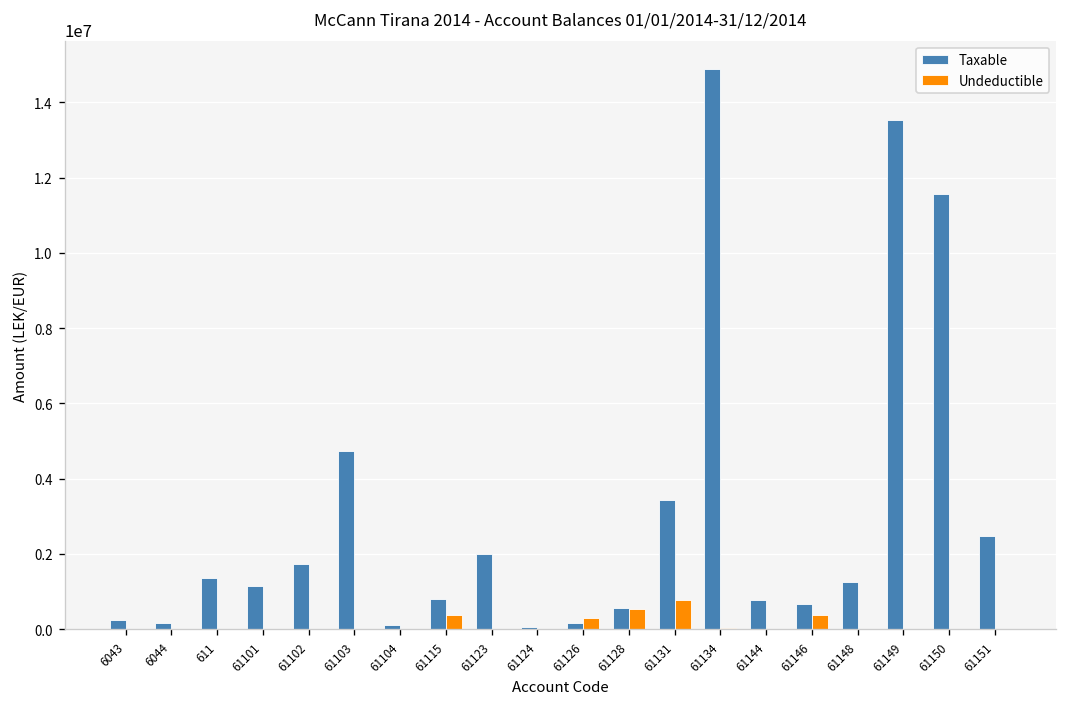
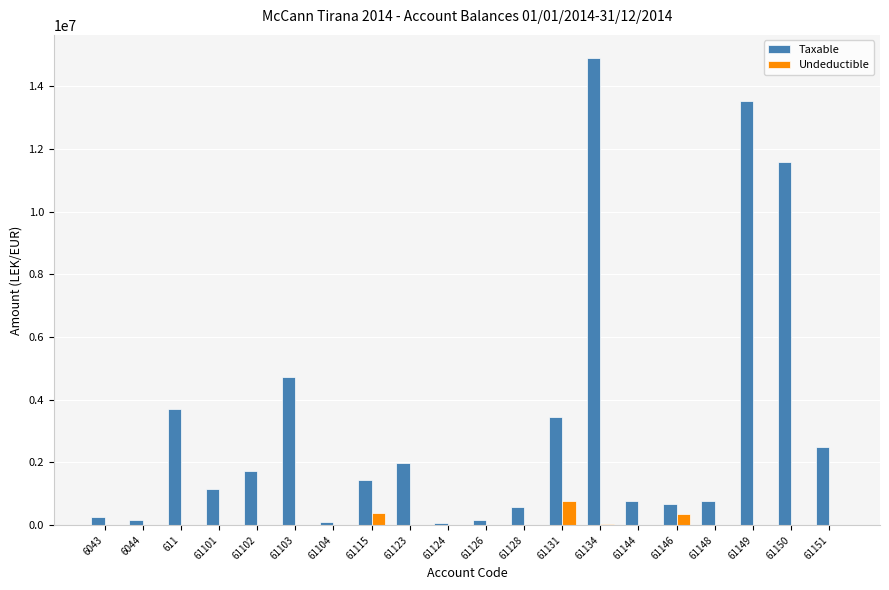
  {
    "Taxable": {
      "6043": 300000,
      "6044": 200000,
-     "611": 1400000,
+     "611": 3700000,
      "61101": 1100000,
      "61102": 1700000,
      "61103": 4700000,
      "61104": 100000,
-     "61115": 800000,
+     "61115": 1400000,
      "61123": 2000000,
      "61126": 200000,
      "61128": 600000,
      "61131": 3400000,
      "61134": 14900000,
      "61144": 800000,
      "61146": 700000,
-     "61148": 1300000,
+     "61148": 800000,
      "61149": 13500000,
      "61150": 11600000,
      "61151": 2500000
    },
    "Undeductible": {
      "6043": 0,
      "611": 0,
      "61101": 0,
      "61102": 0,
      "61104": 0,
      "61115": 400000,
      "61124": 0,
-     "61126": 300000,
-     "61128": 500000,
+     "61126": 0,
+     "61128": 0,
      "61131": 800000,
      "61144": 0,
      "61146": 400000,
      "61148": 0,
      "61149": 0,
      "61150": 0
    }
  }
